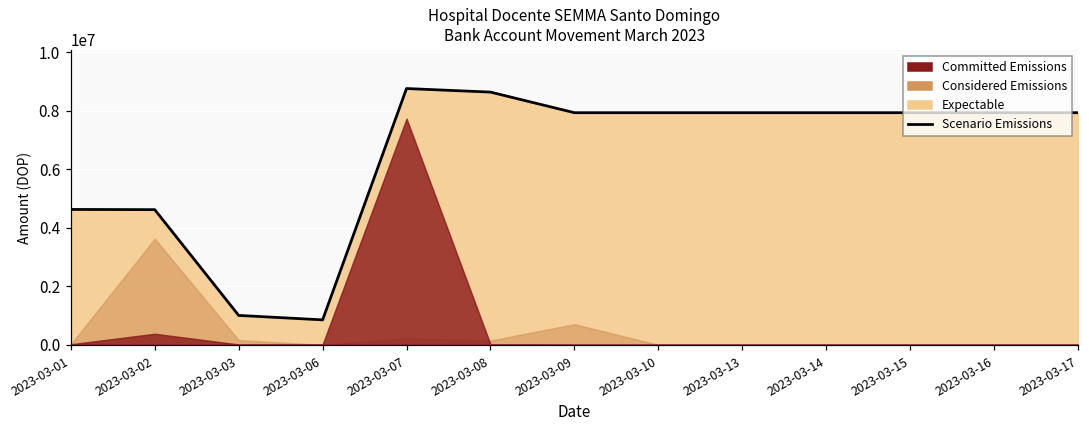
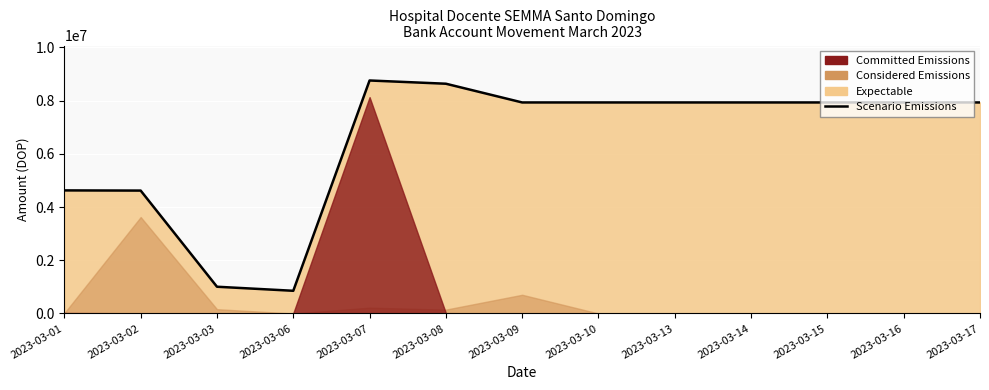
  {
    "Committed Emissions": {
-     "2023-03-02": 400000,
-     "2023-03-07": 7700000,
+     "2023-03-02": 0,
+     "2023-03-07": 8100000,
      "2023-03-09": 0
    }
  }
